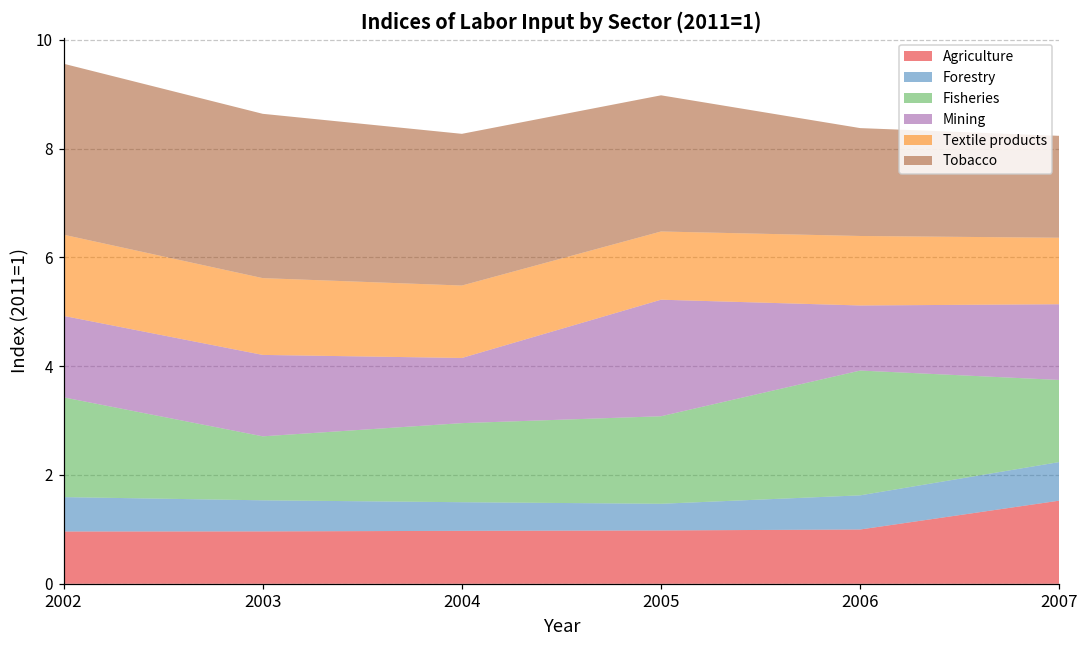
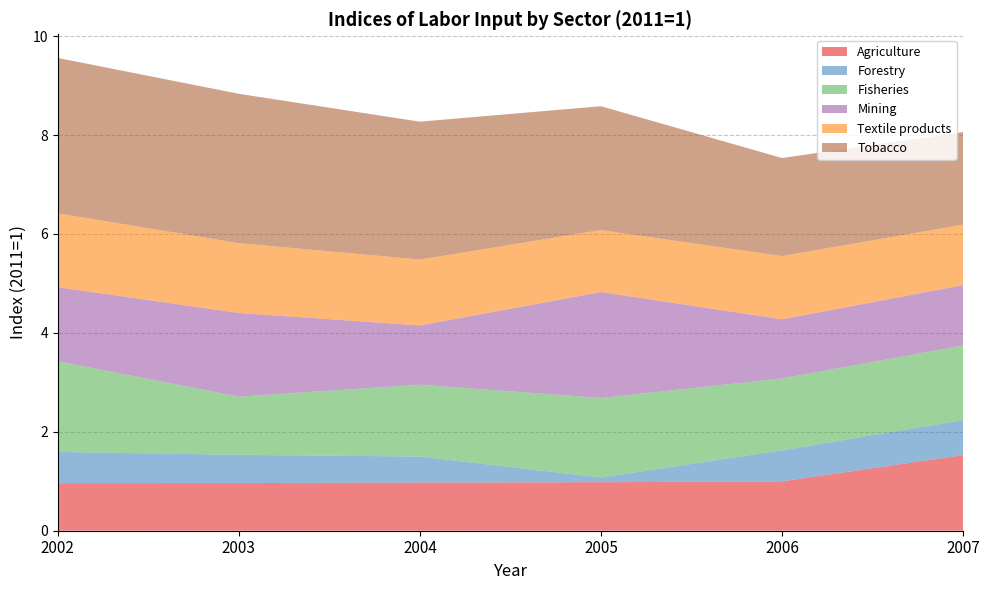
  {
    "Agriculture": {
      "2002": 1.0,
      "2003": 1.0,
      "2004": 1.0,
      "2005": 1.0,
      "2006": 1.0,
      "2007": 1.5
    },
    "Forestry": {
      "2002": 0.6,
      "2003": 0.6,
      "2004": 0.5,
-     "2005": 0.5,
+     "2005": 0.1,
      "2006": 0.6,
      "2007": 0.7
    },
    "Fisheries": {
      "2002": 1.8,
      "2003": 1.2,
      "2004": 1.5,
      "2005": 1.6,
-     "2006": 2.3,
+     "2006": 1.5,
      "2007": 1.5
    },
    "Mining": {
      "2002": 1.5,
-     "2003": 1.5,
+     "2003": 1.7,
      "2004": 1.2,
      "2005": 2.1,
      "2006": 1.2,
-     "2007": 1.4
+     "2007": 1.2
    },
    "Textile products": {
      "2002": 1.5,
      "2003": 1.4,
      "2004": 1.3,
      "2005": 1.3,
      "2006": 1.3,
      "2007": 1.2
    },
    "Tobacco": {
      "2002": 3.1,
      "2003": 3.0,
      "2004": 2.8,
      "2005": 2.5,
      "2006": 2.0,
      "2007": 1.9
    }
  }
